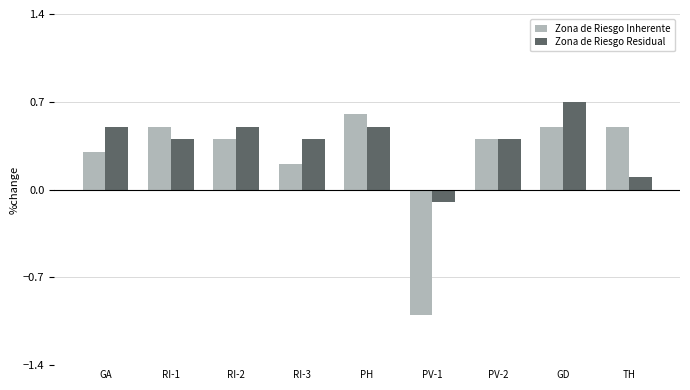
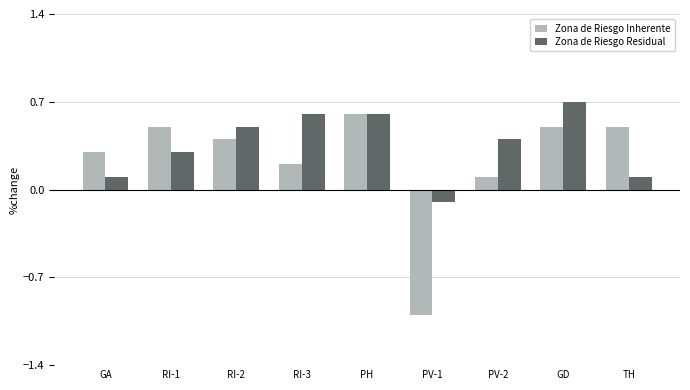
  {
    "Zona de Riesgo Inherente": {
      "GA": 0.3,
      "RI-1": 0.5,
      "RI-2": 0.4,
      "RI-3": 0.2,
      "PH": 0.6,
      "PV-1": -1.0,
-     "PV-2": 0.4,
+     "PV-2": 0.1,
      "GD": 0.5,
      "TH": 0.5
    },
    "Zona de Riesgo Residual": {
-     "GA": 0.5,
-     "RI-1": 0.4,
+     "GA": 0.1,
+     "RI-1": 0.3,
      "RI-2": 0.5,
-     "RI-3": 0.4,
-     "PH": 0.5,
+     "RI-3": 0.6,
+     "PH": 0.6,
      "PV-1": -0.1,
      "PV-2": 0.4,
      "GD": 0.7,
      "TH": 0.1
    }
  }
